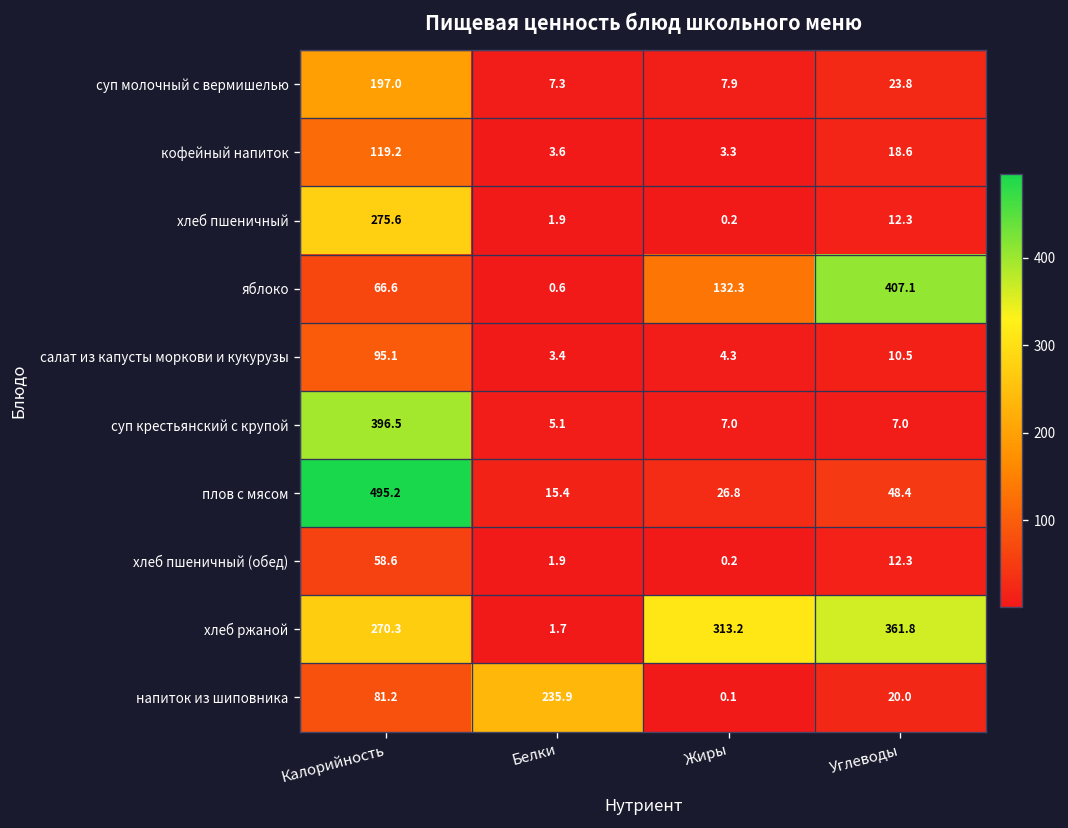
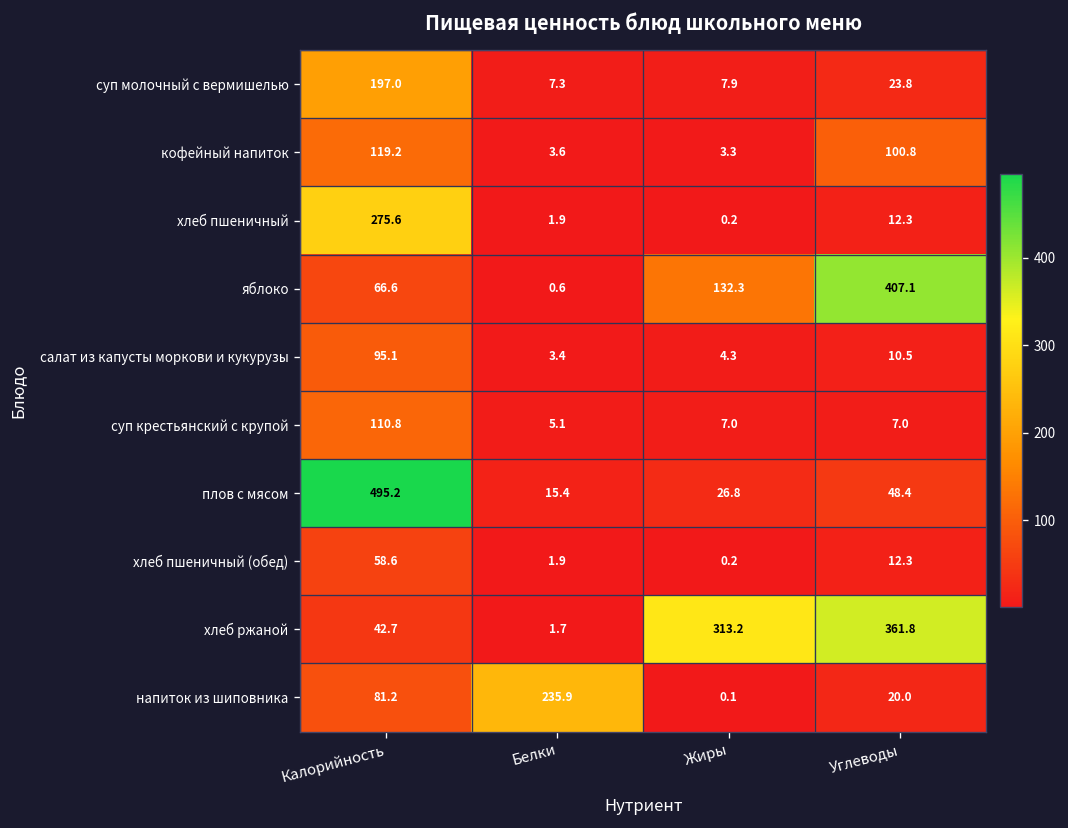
  {
    "суп молочный с вермишелью": {
      "Калорийность": 197.0,
      "Белки": 7.3,
      "Жиры": 7.9,
      "Углеводы": 23.8
    },
    "кофейный напиток": {
      "Калорийность": 119.2,
      "Белки": 3.6,
      "Жиры": 3.3,
-     "Углеводы": 18.6
+     "Углеводы": 100.8
    },
    "хлеб пшеничный": {
      "Калорийность": 275.6,
      "Белки": 1.9,
      "Жиры": 0.2,
      "Углеводы": 12.3
    },
    "яблоко": {
      "Калорийность": 66.6,
      "Белки": 0.6,
      "Жиры": 132.3,
      "Углеводы": 407.1
    },
    "салат из капусты моркови и кукурузы": {
      "Калорийность": 95.1,
      "Белки": 3.4,
      "Жиры": 4.3,
      "Углеводы": 10.5
    },
    "суп крестьянский с крупой": {
-     "Калорийность": 396.5,
+     "Калорийность": 110.8,
      "Белки": 5.1,
      "Жиры": 7.0,
      "Углеводы": 7.0
    },
    "плов с мясом": {
      "Калорийность": 495.2,
      "Белки": 15.4,
      "Жиры": 26.8,
      "Углеводы": 48.4
    },
    "хлеб пшеничный (обед)": {
      "Калорийность": 58.6,
      "Белки": 1.9,
      "Жиры": 0.2,
      "Углеводы": 12.3
    },
    "хлеб ржаной": {
-     "Калорийность": 270.3,
+     "Калорийность": 42.7,
      "Белки": 1.7,
      "Жиры": 313.2,
      "Углеводы": 361.8
    },
    "напиток из шиповника": {
      "Калорийность": 81.2,
      "Белки": 235.9,
      "Жиры": 0.1,
      "Углеводы": 20.0
    }
  }
